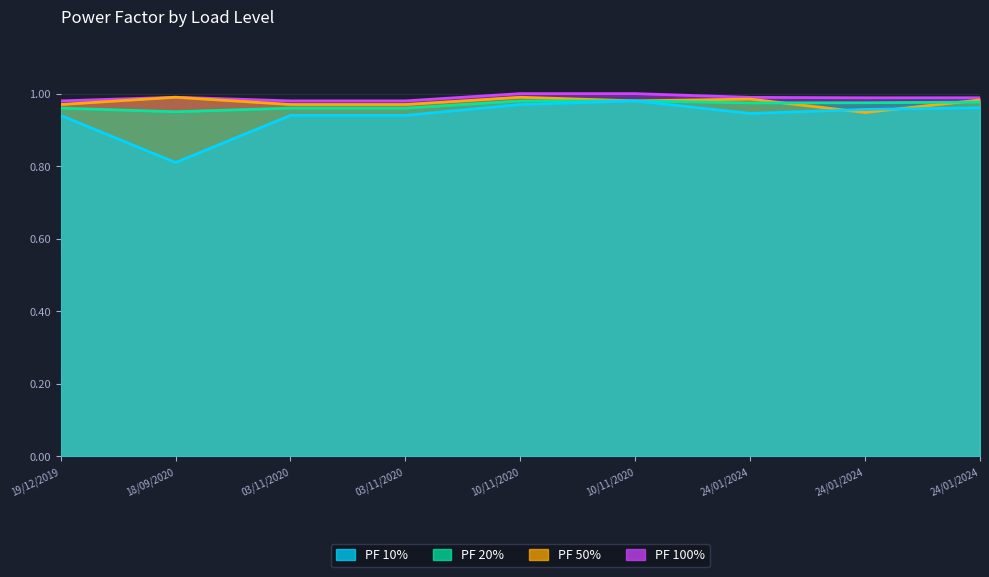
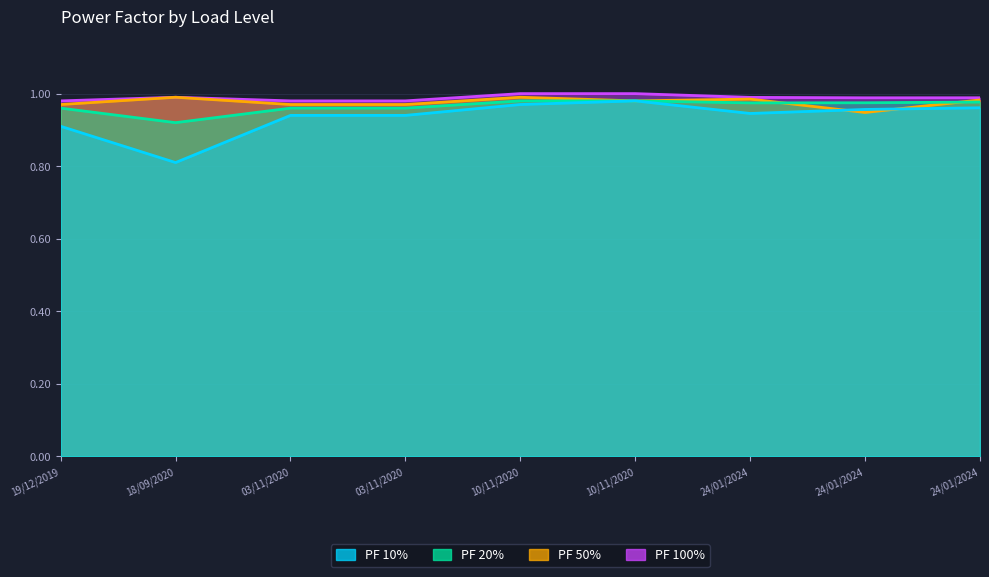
  {
    "PF 100%": {
      "19/12/2019": 0.98
    },
    "PF 50%": {
      "19/12/2019": 0.97
    },
    "PF 20%": {
      "19/12/2019": 0.96,
-     "18/09/2020": 0.95
+     "18/09/2020": 0.92
    },
    "PF 10%": {
-     "19/12/2019": 0.94,
+     "19/12/2019": 0.91,
      "18/09/2020": 0.81
    }
  }
